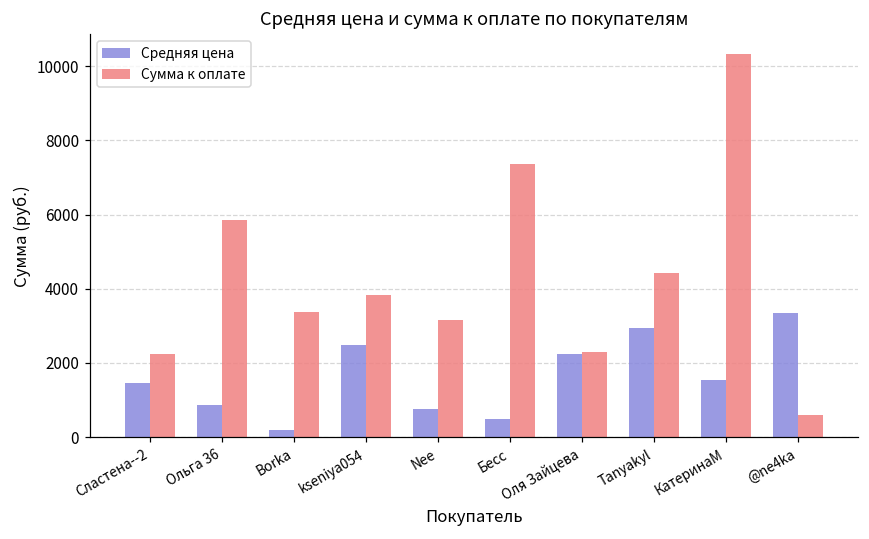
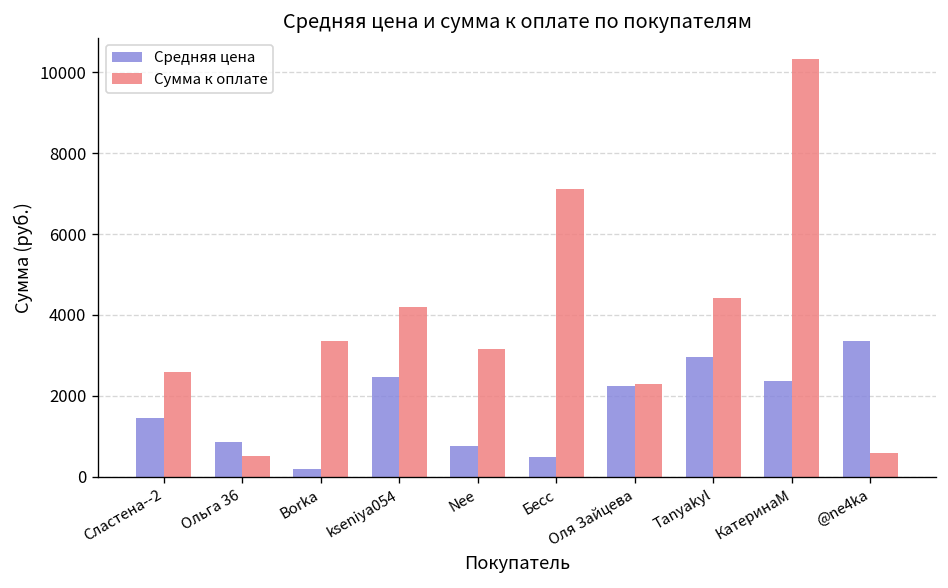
  {
    "Средняя цена": {
      "Сластена--2": 1400,
      "Ольга 36": 900,
      "Borka": 200,
      "kseniya054": 2500,
      "Nee": 800,
      "Бесс": 500,
      "Оля Зайцева": 2200,
      "Tanyakyl": 3000,
-     "КатеринаМ": 1500,
+     "КатеринаМ": 2400,
      "@ne4ka": 3400
    },
    "Сумма к оплате": {
-     "Сластена--2": 2200,
-     "Ольга 36": 5800,
+     "Сластена--2": 2600,
+     "Ольга 36": 500,
      "Borka": 3400,
-     "kseniya054": 3800,
+     "kseniya054": 4200,
      "Nee": 3200,
-     "Бесс": 7400,
+     "Бесс": 7100,
      "Оля Зайцева": 2300,
      "Tanyakyl": 4400,
      "КатеринаМ": 10300,
      "@ne4ka": 600
    }
  }
